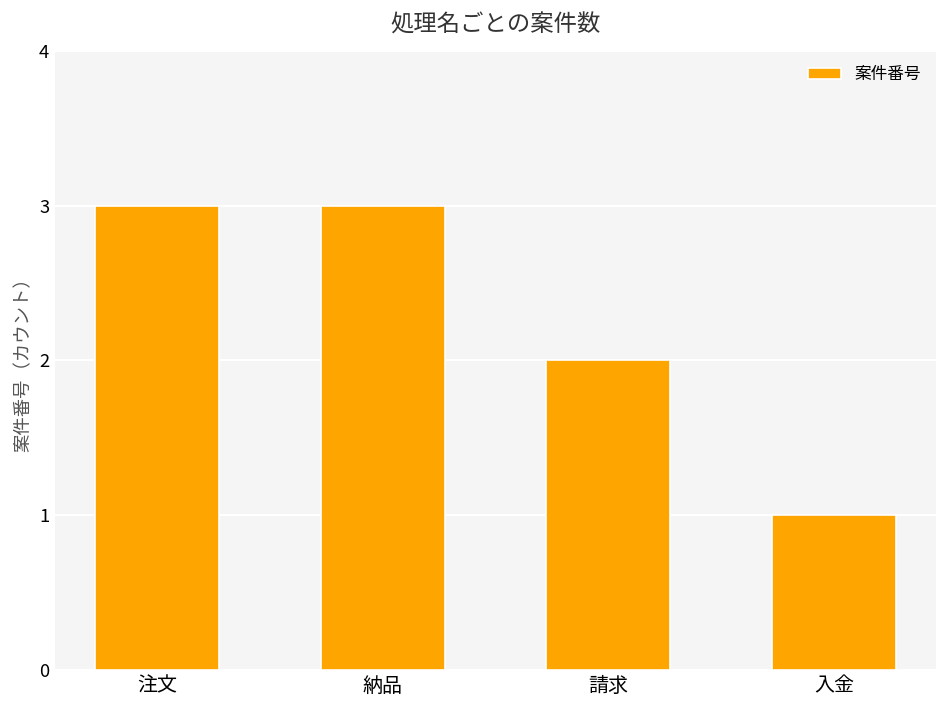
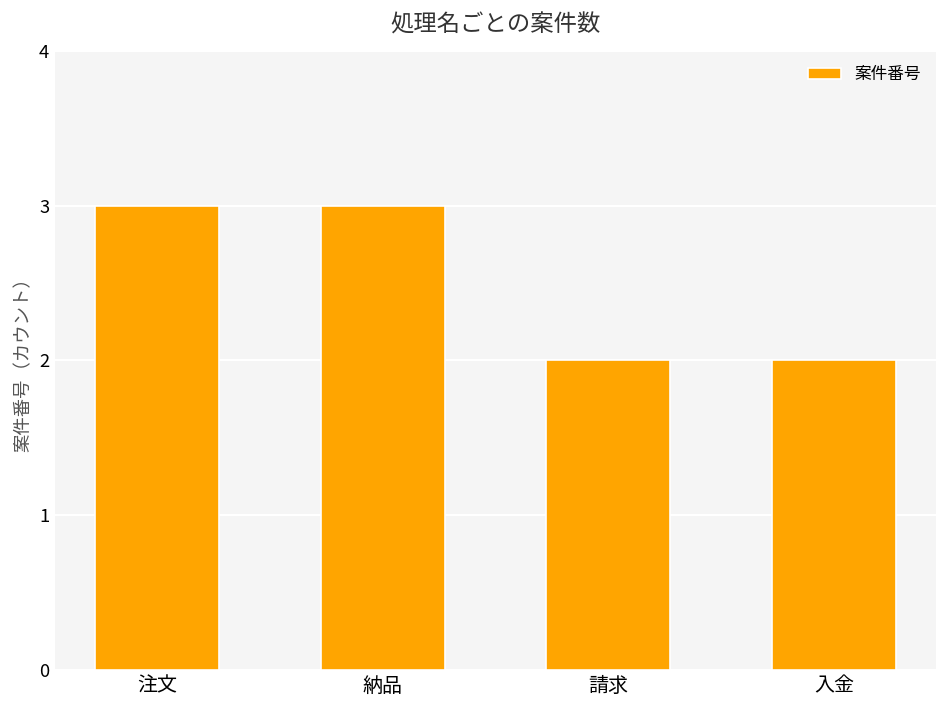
  {
    "注文": 3,
    "納品": 3,
    "請求": 2,
-   "入金": 1
+   "入金": 2
  }
